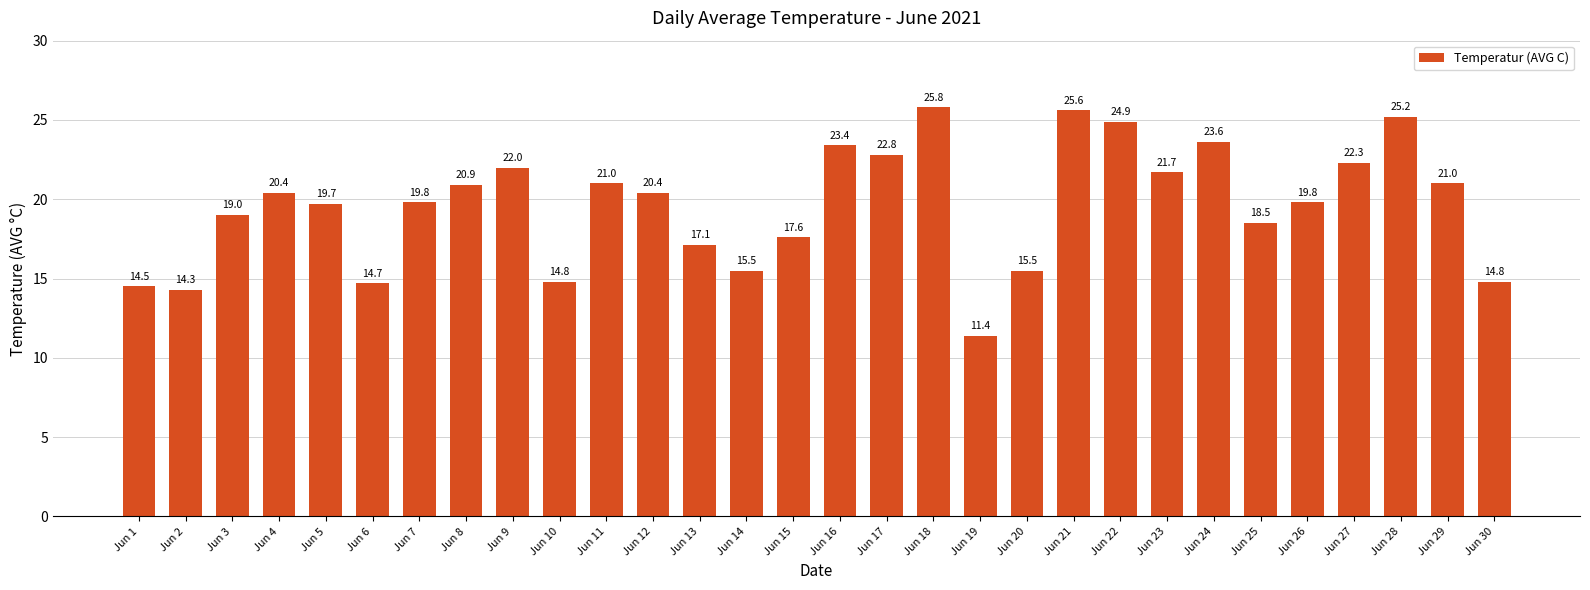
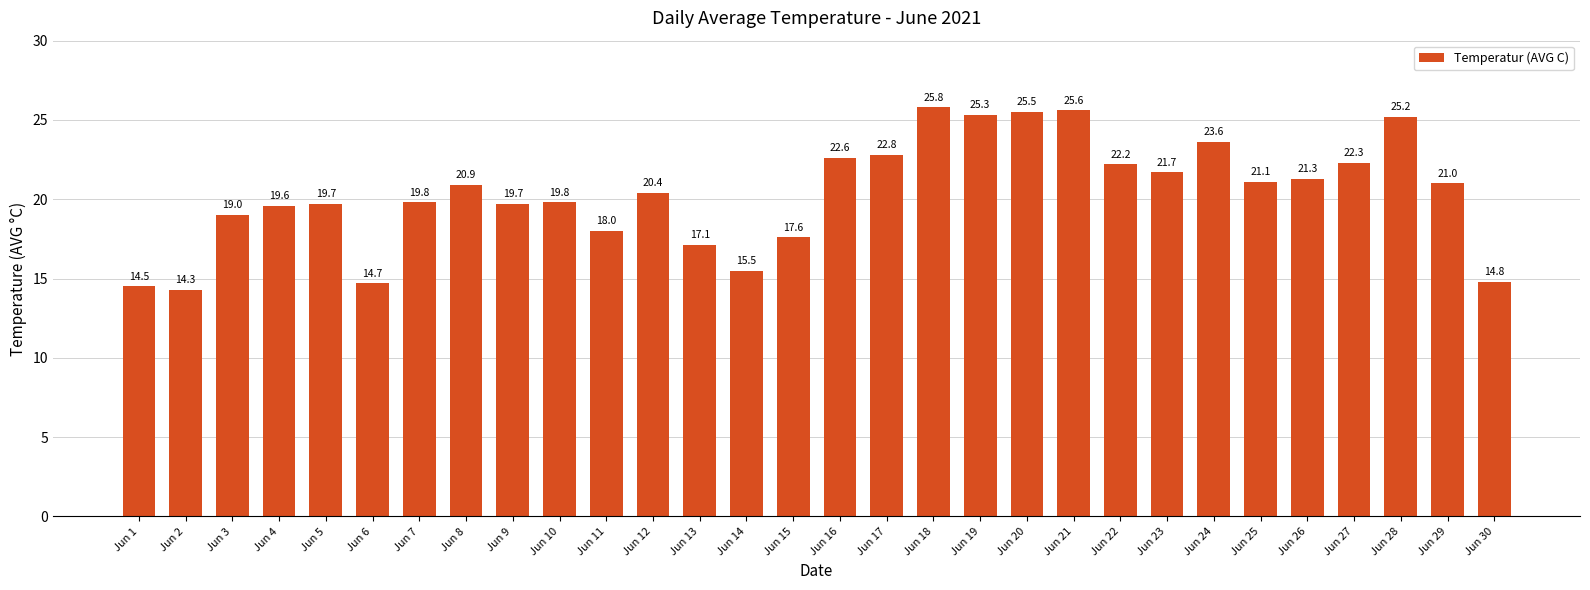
  {
    "Jun 1": 14.5,
    "Jun 2": 14.3,
    "Jun 3": 19.0,
-   "Jun 4": 20.4,
+   "Jun 4": 19.6,
    "Jun 5": 19.7,
    "Jun 6": 14.7,
    "Jun 7": 19.8,
    "Jun 8": 20.9,
-   "Jun 9": 22.0,
-   "Jun 10": 14.8,
-   "Jun 11": 21.0,
+   "Jun 9": 19.7,
+   "Jun 10": 19.8,
+   "Jun 11": 18.0,
    "Jun 12": 20.4,
    "Jun 13": 17.1,
    "Jun 14": 15.5,
    "Jun 15": 17.6,
-   "Jun 16": 23.4,
+   "Jun 16": 22.6,
    "Jun 17": 22.8,
    "Jun 18": 25.8,
-   "Jun 19": 11.4,
-   "Jun 20": 15.5,
+   "Jun 19": 25.3,
+   "Jun 20": 25.5,
    "Jun 21": 25.6,
-   "Jun 22": 24.9,
+   "Jun 22": 22.2,
    "Jun 23": 21.7,
    "Jun 24": 23.6,
-   "Jun 25": 18.5,
-   "Jun 26": 19.8,
+   "Jun 25": 21.1,
+   "Jun 26": 21.3,
    "Jun 27": 22.3,
    "Jun 28": 25.2,
    "Jun 29": 21.0,
    "Jun 30": 14.8
  }
